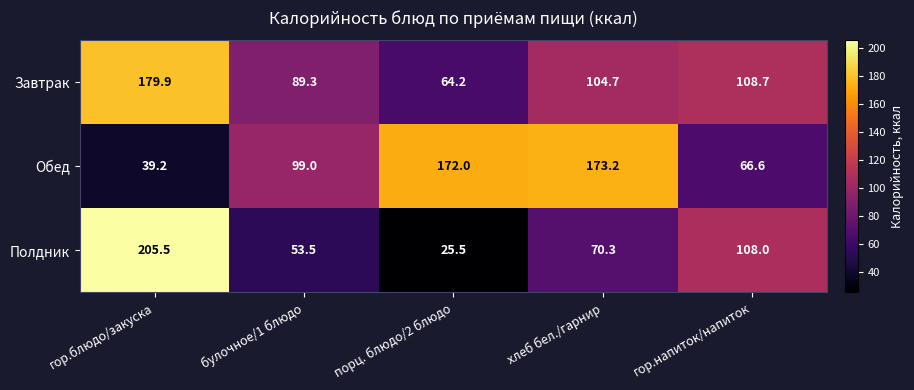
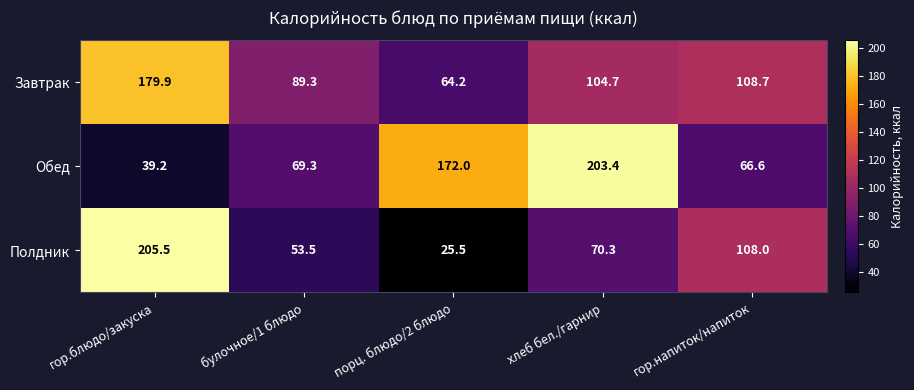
  {
    "Завтрак": {
      "гор.блюдо/закуска": 179.9,
      "булочное/1 блюдо": 89.3,
      "порц. блюдо/2 блюдо": 64.2,
      "хлеб бел./гарнир": 104.7,
      "гор.напиток/напиток": 108.7
    },
    "Обед": {
      "гор.блюдо/закуска": 39.2,
-     "булочное/1 блюдо": 99.0,
+     "булочное/1 блюдо": 69.3,
      "порц. блюдо/2 блюдо": 172.0,
-     "хлеб бел./гарнир": 173.2,
+     "хлеб бел./гарнир": 203.4,
      "гор.напиток/напиток": 66.6
    },
    "Полдник": {
      "гор.блюдо/закуска": 205.5,
      "булочное/1 блюдо": 53.5,
      "порц. блюдо/2 блюдо": 25.5,
      "хлеб бел./гарнир": 70.3,
      "гор.напиток/напиток": 108.0
    }
  }
